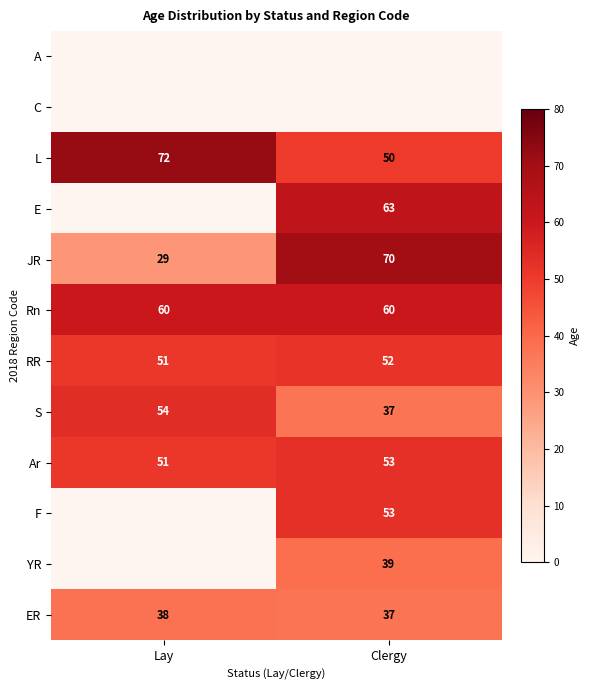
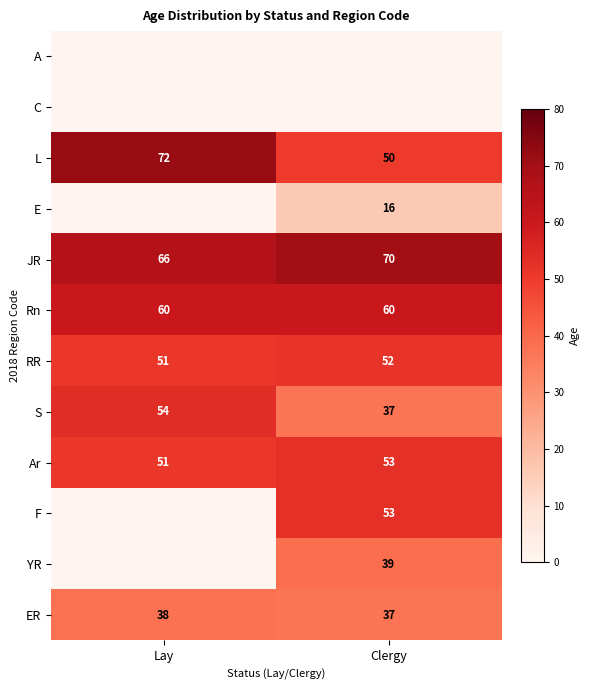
  {
    "L": {
      "Lay": 72,
      "Clergy": 50
    },
    "E": {
-     "Clergy": 63
+     "Clergy": 16
    },
    "JR": {
-     "Lay": 29,
+     "Lay": 66,
      "Clergy": 70
    },
    "Rn": {
      "Lay": 60,
      "Clergy": 60
    },
    "RR": {
      "Lay": 51,
      "Clergy": 52
    },
    "S": {
      "Lay": 54,
      "Clergy": 37
    },
    "Ar": {
      "Lay": 51,
      "Clergy": 53
    },
    "F": {
      "Clergy": 53
    },
    "YR": {
      "Clergy": 39
    },
    "ER": {
      "Lay": 38,
      "Clergy": 37
    }
  }
